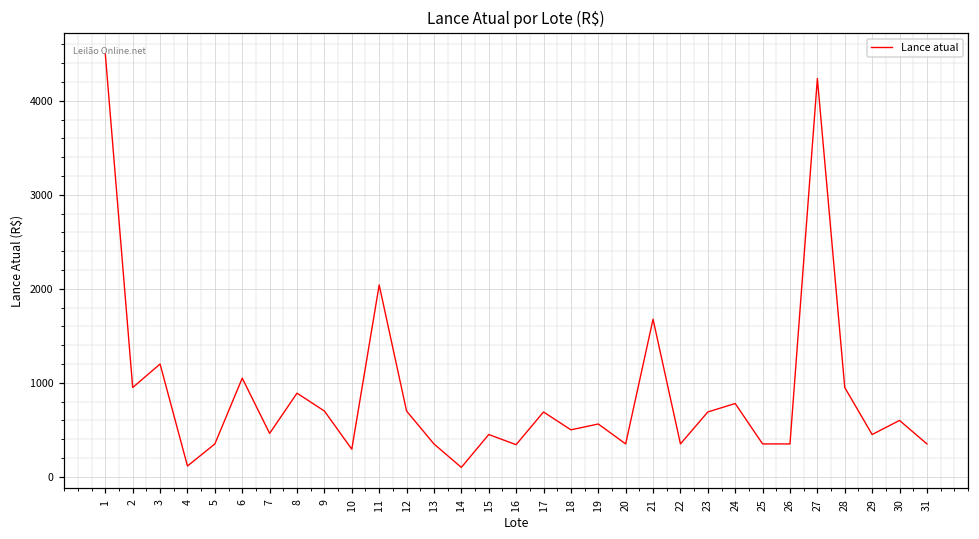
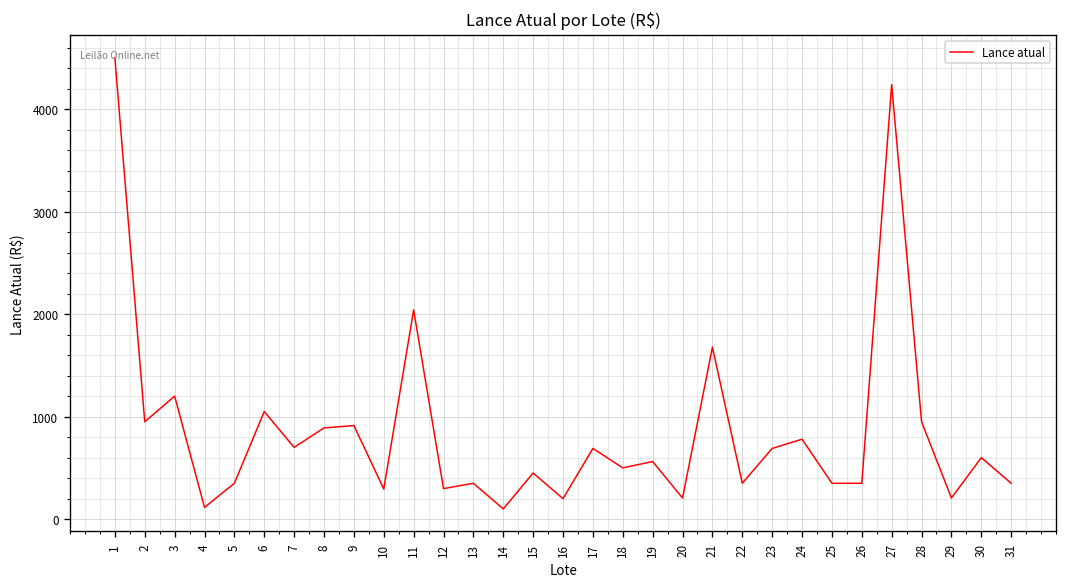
  {
    "1": 4500,
    "2": 1000,
    "3": 1200,
    "4": 100,
    "5": 400,
    "6": 1100,
-   "7": 500,
+   "7": 700,
    "8": 900,
-   "9": 700,
+   "9": 900,
    "10": 300,
    "11": 2000,
-   "12": 700,
+   "12": 300,
    "13": 400,
    "14": 100,
    "15": 500,
-   "16": 300,
+   "16": 200,
    "17": 700,
    "18": 500,
    "19": 600,
-   "20": 400,
+   "20": 200,
    "21": 1700,
    "22": 400,
    "23": 700,
    "24": 800,
    "25": 400,
    "26": 400,
    "27": 4200,
    "28": 1000,
-   "29": 500,
+   "29": 200,
    "30": 600,
    "31": 400
  }
